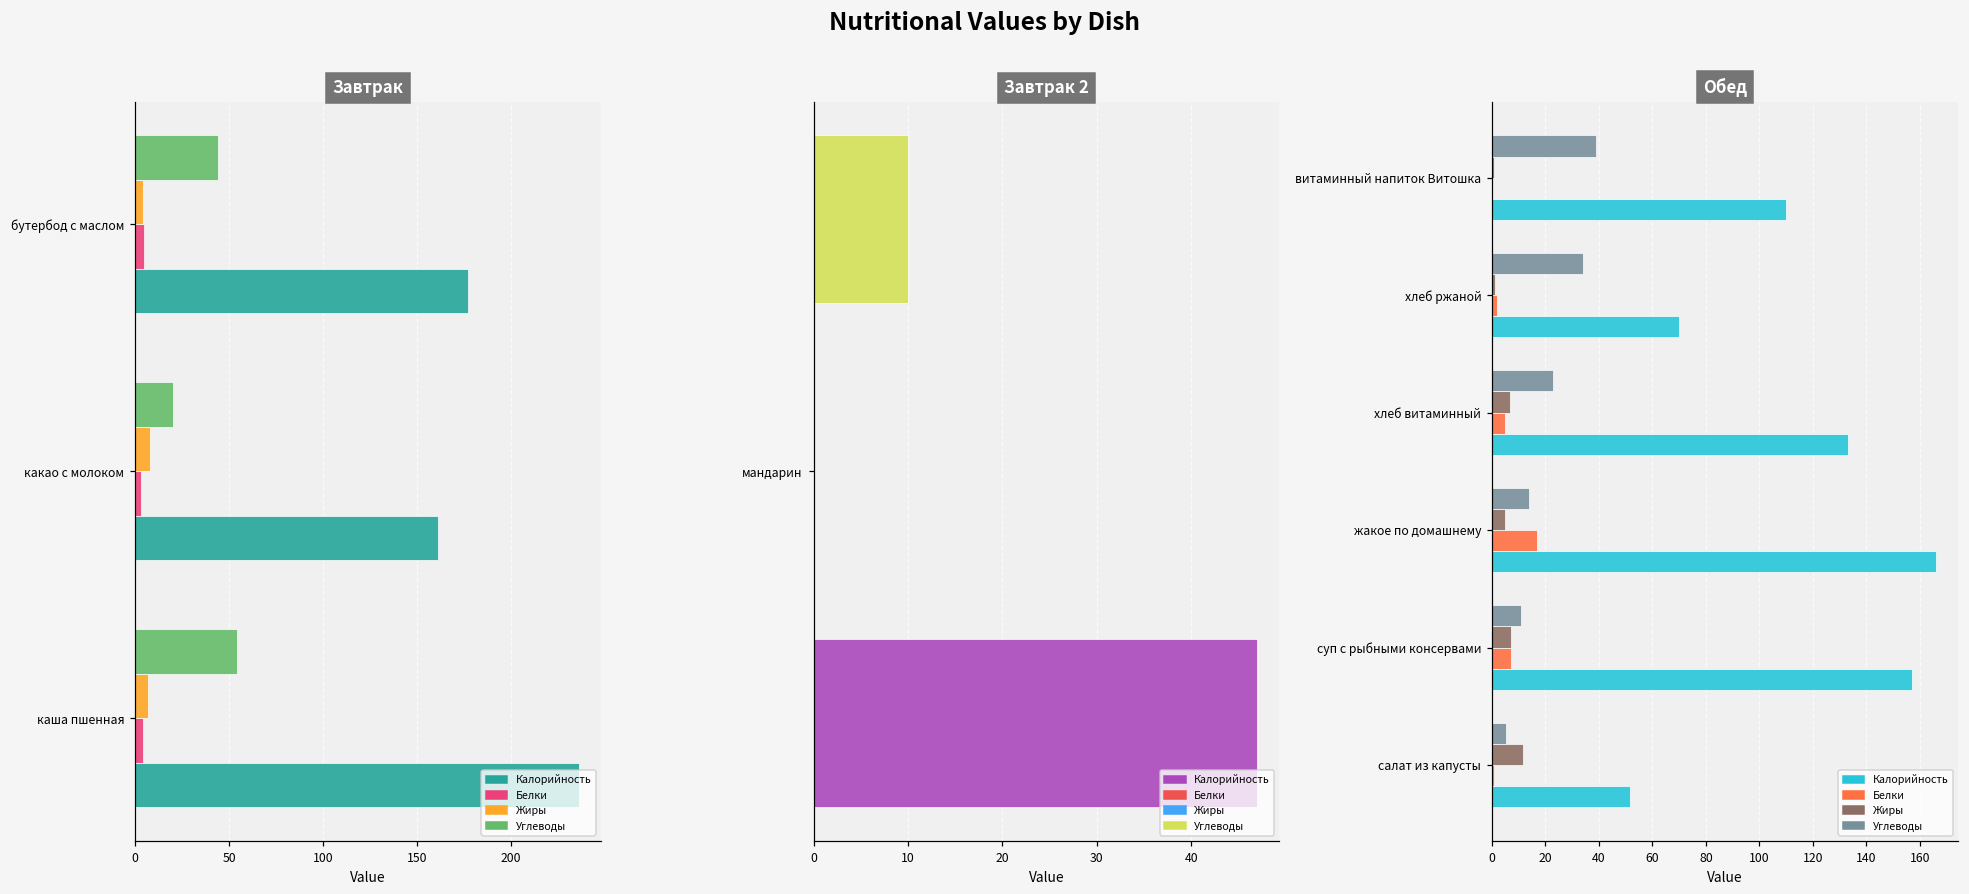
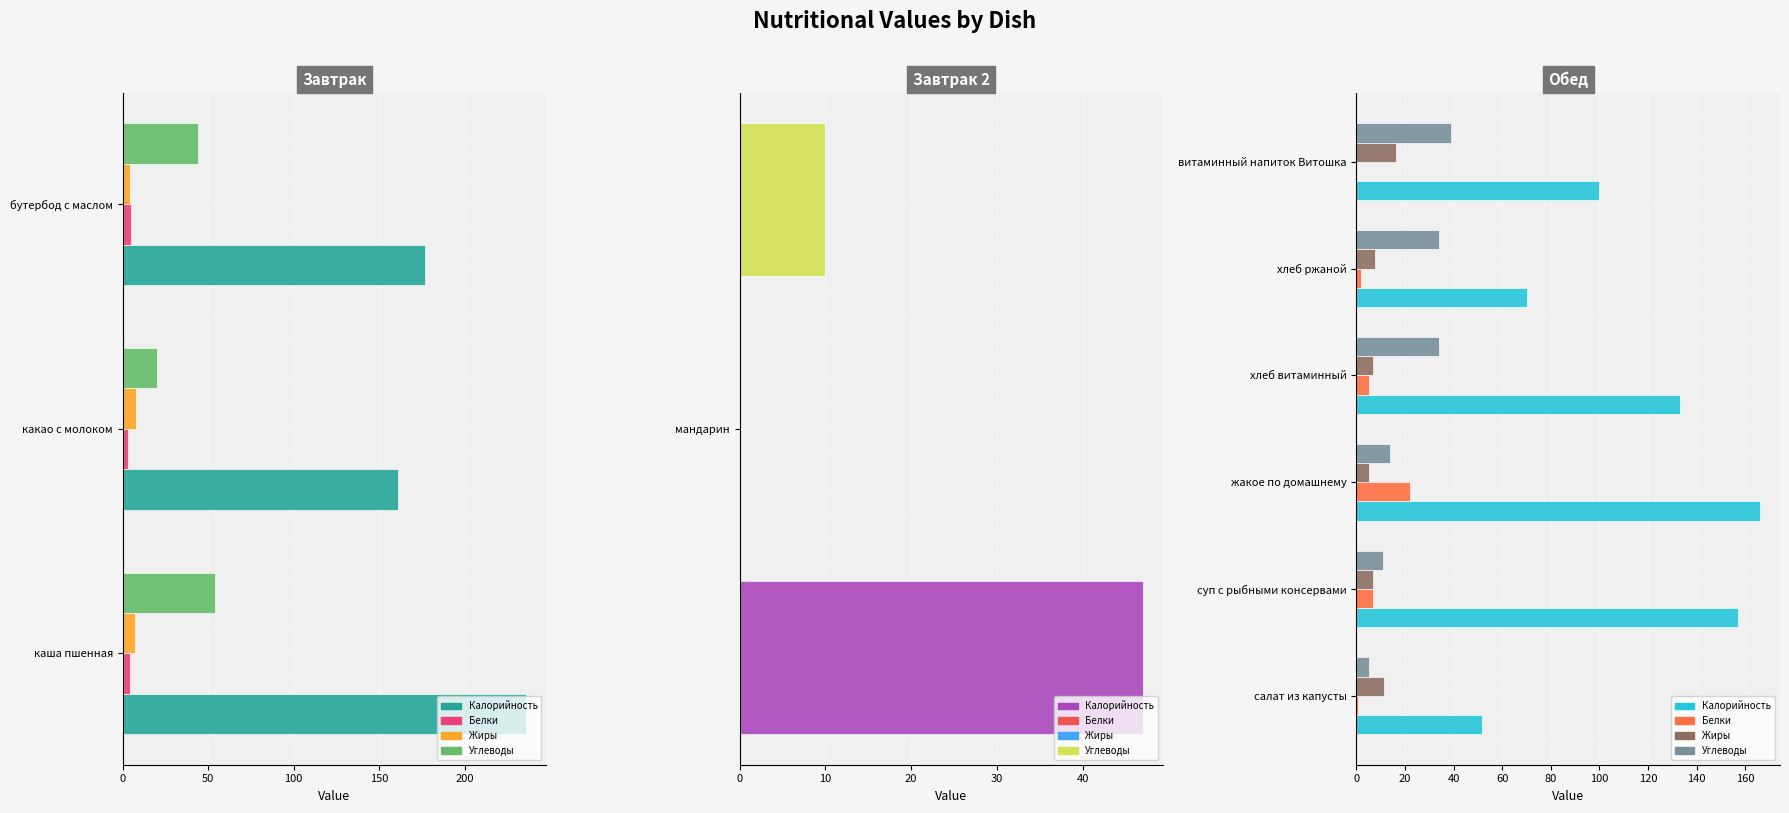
  {
    "Обед": {
      "Калорийность": {
-       "витаминный напиток Витошка": 110,
+       "витаминный напиток Витошка": 100,
        "хлеб ржаной": 70,
        "хлеб витаминный": 133,
        "жакое по домашнему": 166,
        "суп с рыбными консервами": 157,
        "салат из капусты": 52
      },
      "Белки": {
        "витаминный напиток Витошка": 0,
        "хлеб ржаной": 2,
        "хлеб витаминный": 5,
-       "жакое по домашнему": 17,
+       "жакое по домашнему": 22,
        "суп с рыбными консервами": 7
      },
      "Жиры": {
-       "витаминный напиток Витошка": 1,
-       "хлеб ржаной": 1,
+       "витаминный напиток Витошка": 16,
+       "хлеб ржаной": 8,
        "хлеб витаминный": 7,
        "жакое по домашнему": 5,
        "суп с рыбными консервами": 7,
        "салат из капусты": 11
      },
      "Углеводы": {
        "витаминный напиток Витошка": 39,
        "хлеб ржаной": 34,
-       "хлеб витаминный": 23,
+       "хлеб витаминный": 34,
        "жакое по домашнему": 14,
        "суп с рыбными консервами": 11,
        "салат из капусты": 5
      }
    }
  }
